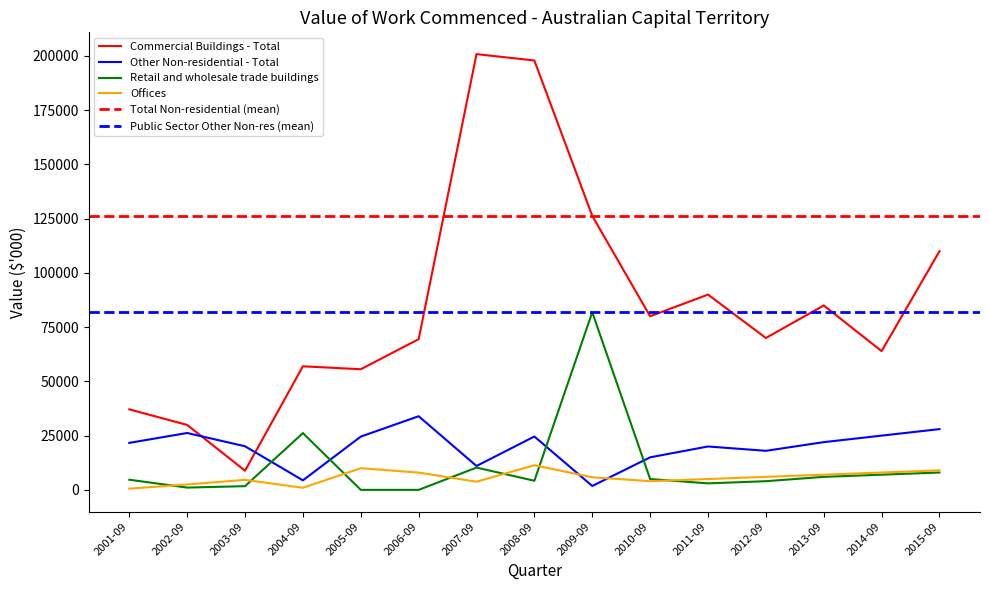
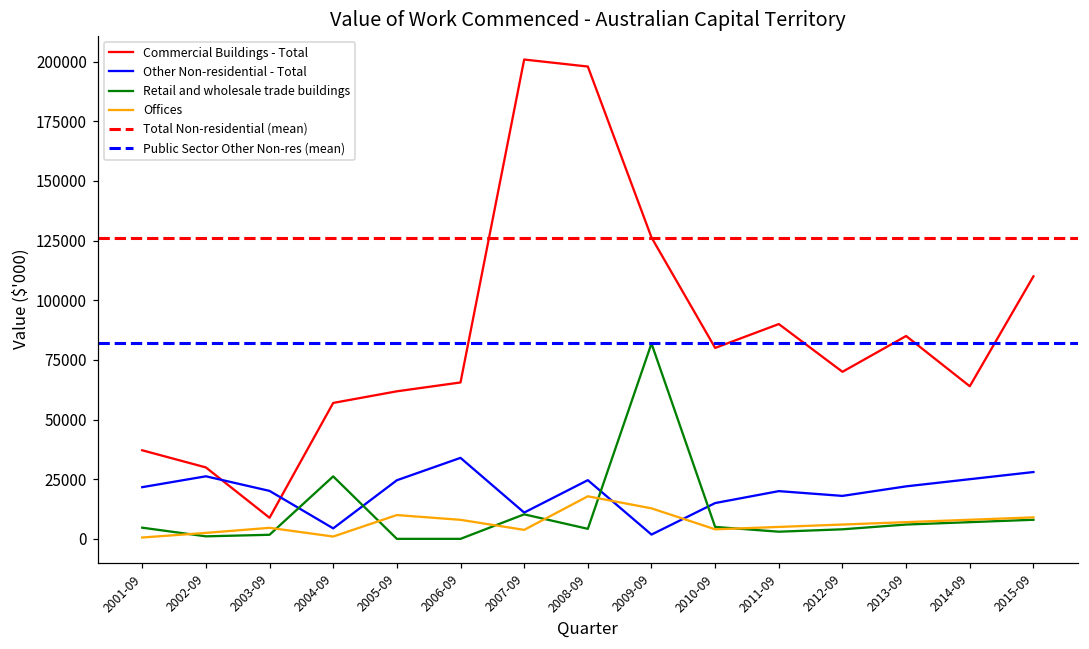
  {
    "Commercial Buildings - Total": {
      "2001-09": 37000,
      "2002-09": 30000,
      "2003-09": 9000,
      "2004-09": 57000,
-     "2005-09": 56000,
-     "2006-09": 69000,
+     "2005-09": 62000,
+     "2006-09": 66000,
      "2007-09": 201000,
      "2008-09": 198000,
      "2009-09": 126000,
      "2010-09": 80000,
      "2011-09": 90000,
      "2012-09": 70000,
      "2013-09": 85000,
      "2014-09": 64000,
      "2015-09": 110000
    },
    "Other Non-residential - Total": {
      "2001-09": 22000,
      "2002-09": 26000,
      "2003-09": 20000,
      "2004-09": 4000,
      "2005-09": 25000,
      "2006-09": 34000,
      "2008-09": 25000,
      "2009-09": 2000,
      "2010-09": 15000,
      "2011-09": 20000,
      "2012-09": 18000,
      "2013-09": 22000,
      "2014-09": 25000,
      "2015-09": 28000
    },
    "Retail and wholesale trade buildings": {
      "2001-09": 5000,
      "2002-09": 1000,
      "2003-09": 2000,
      "2004-09": 26000,
      "2005-09": 0,
      "2006-09": 0,
      "2008-09": 4000,
      "2009-09": 82000,
      "2011-09": 3000,
      "2012-09": 4000
    },
    "Offices": {
      "2001-09": 1000,
      "2002-09": 2000,
      "2003-09": 5000,
      "2004-09": 1000,
      "2005-09": 10000,
      "2006-09": 8000,
      "2007-09": 4000,
-     "2008-09": 11000,
-     "2009-09": 6000,
+     "2008-09": 18000,
+     "2009-09": 13000,
      "2011-09": 5000,
      "2012-09": 6000
    }
  }
